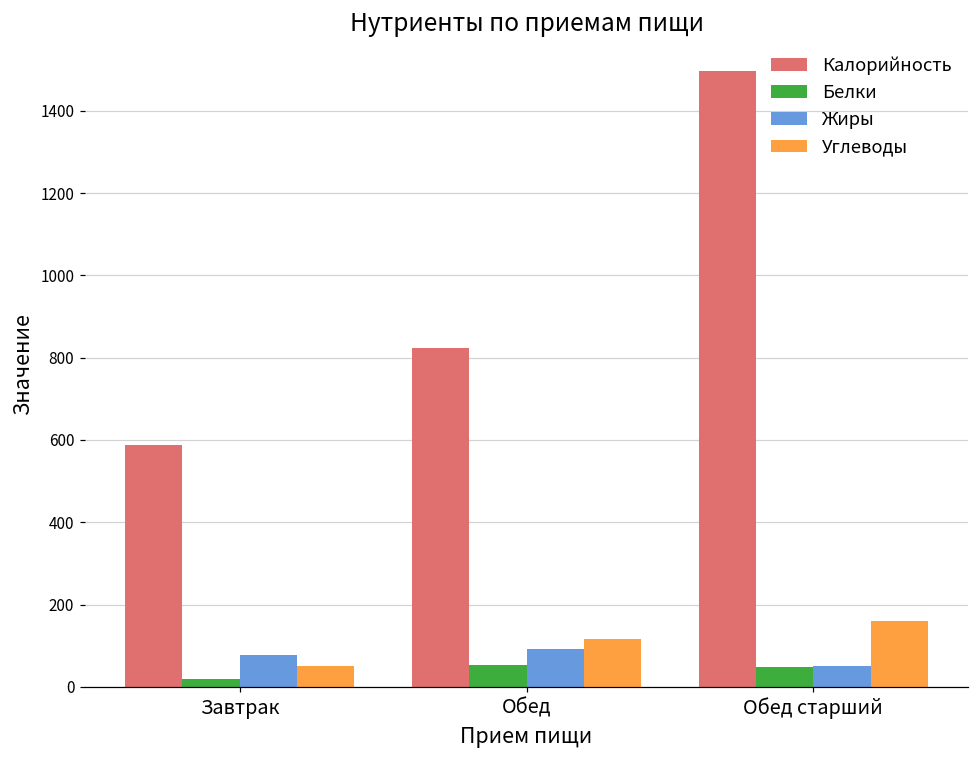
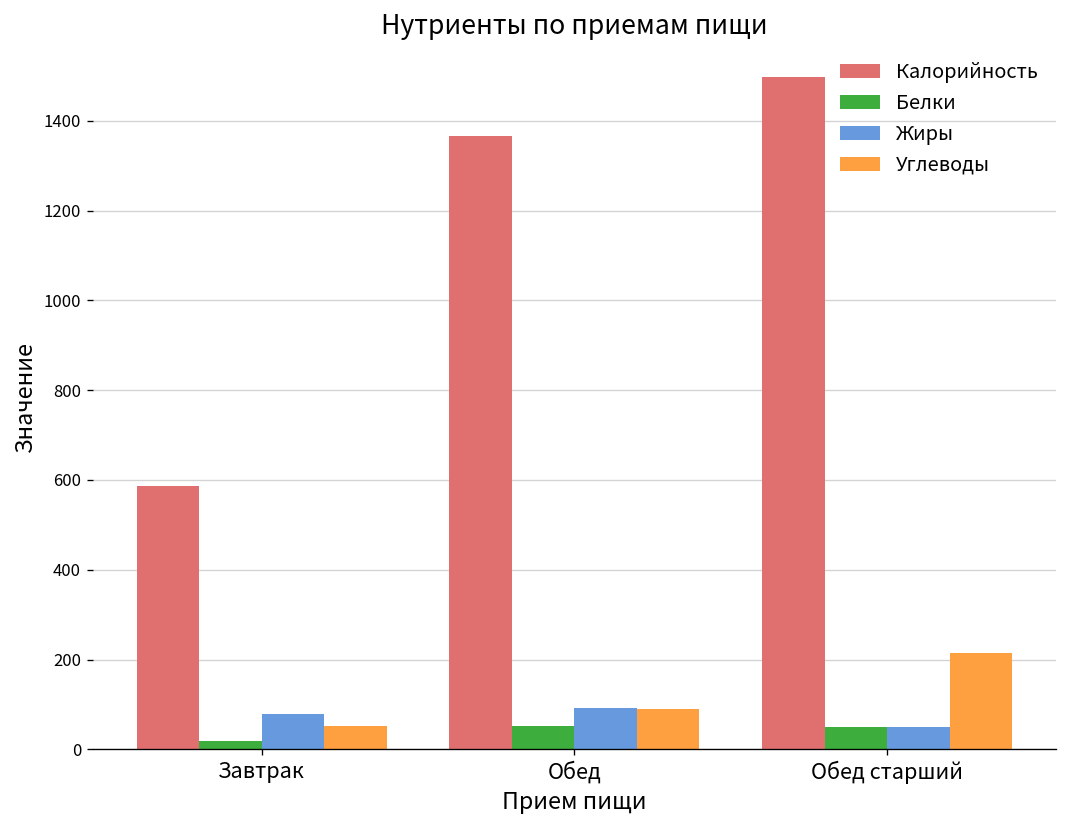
  {
    "Калорийность": {
      "Завтрак": 590,
-     "Обед": 820,
+     "Обед": 1370,
      "Обед старший": 1500
    },
    "Белки": {
      "Завтрак": 20,
      "Обед": 50,
      "Обед старший": 50
    },
    "Жиры": {
      "Завтрак": 80,
      "Обед": 90,
      "Обед старший": 50
    },
    "Углеводы": {
      "Завтрак": 50,
-     "Обед": 120,
-     "Обед старший": 160
+     "Обед": 90,
+     "Обед старший": 210
    }
  }
